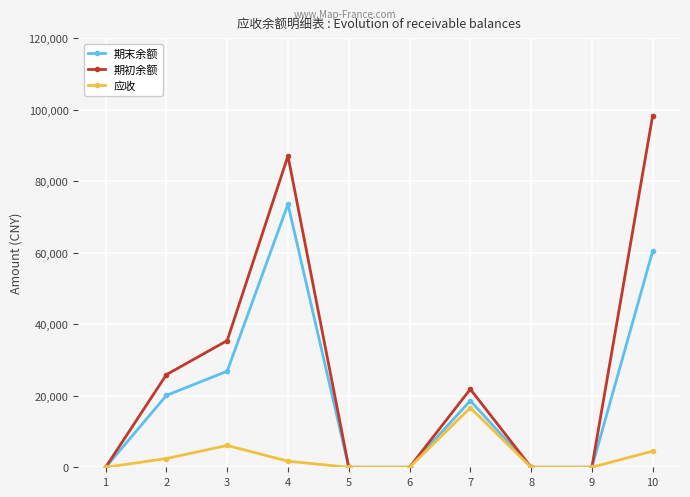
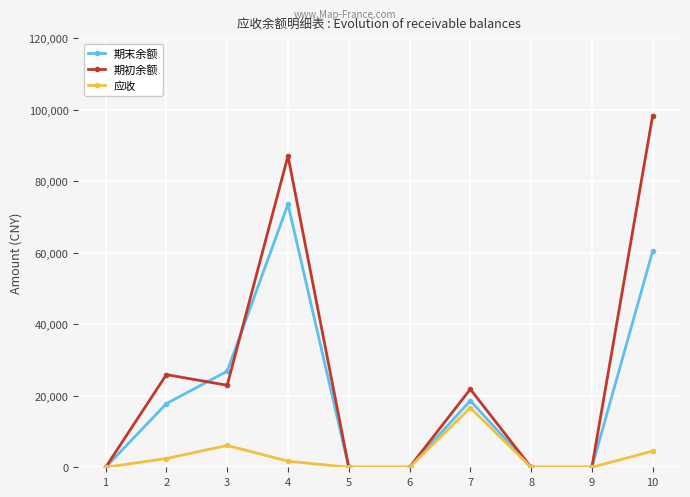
  {
    "期末余额": {
-     "2": "20,000",
+     "2": "18,000",
      "3": "27,000",
      "4": "74,000",
      "7": "19,000",
      "10": "60,000"
    },
    "期初余额": {
      "2": "26,000",
-     "3": "35,000",
+     "3": "23,000",
      "4": "87,000",
      "7": "22,000",
      "10": "98,000"
    },
    "应收": {
      "2": "2,000",
      "3": "6,000",
      "4": "2,000",
      "7": "17,000",
      "10": "5,000"
    }
  }
